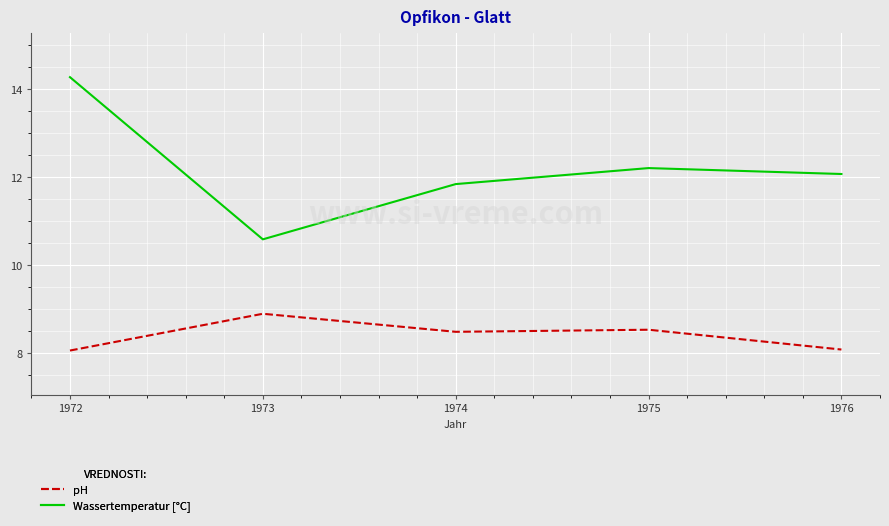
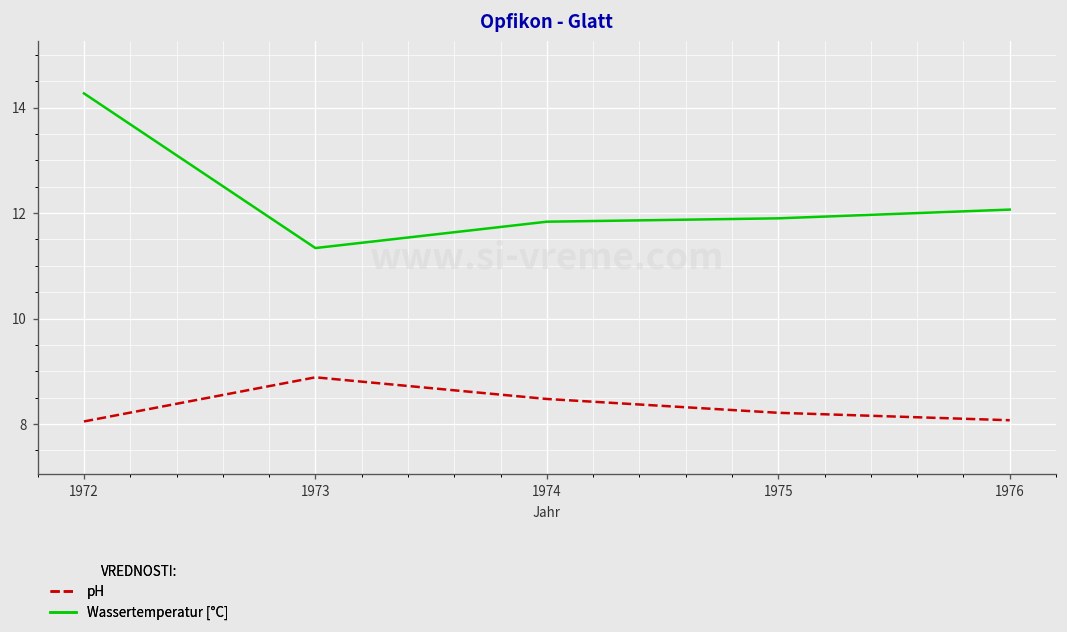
  {
    "pH": {
      "1972": 8.1,
      "1973": 8.9,
      "1974": 8.5,
-     "1975": 8.5,
+     "1975": 8.2,
      "1976": 8.1
    },
    "Wassertemperatur [°C]": {
      "1972": 14.3,
-     "1973": 10.6,
+     "1973": 11.3,
      "1974": 11.8,
-     "1975": 12.2,
+     "1975": 11.9,
      "1976": 12.1
    }
  }
